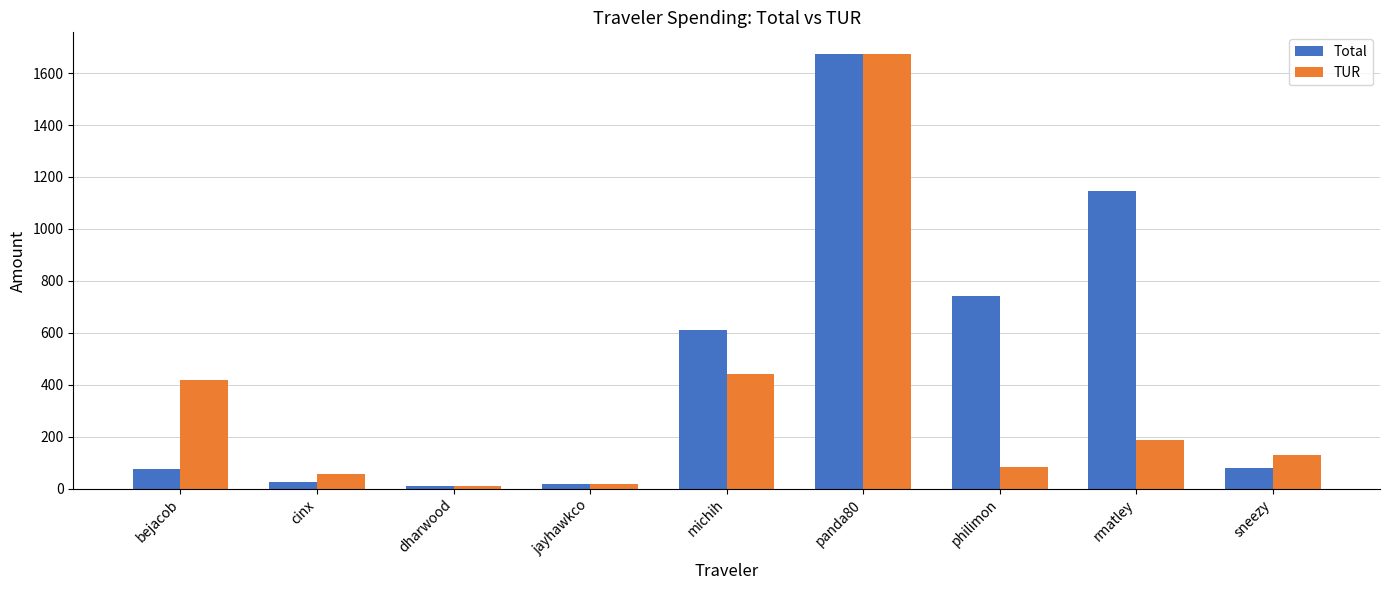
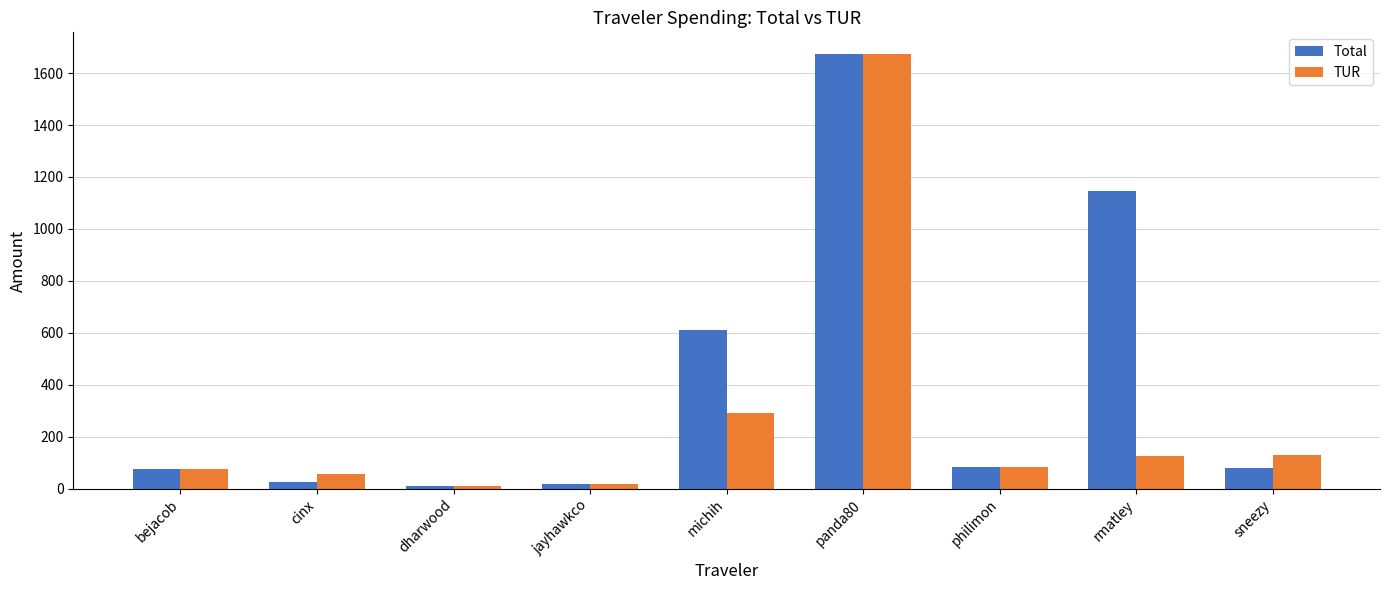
  {
    "Total": {
      "bejacob": 80,
      "cinx": 30,
      "jayhawkco": 20,
      "michih": 610,
      "panda80": 1670,
-     "philimon": 740,
+     "philimon": 80,
      "rmatley": 1150,
      "sneezy": 80
    },
    "TUR": {
-     "bejacob": 420,
+     "bejacob": 80,
      "cinx": 60,
      "jayhawkco": 20,
-     "michih": 440,
+     "michih": 290,
      "panda80": 1670,
      "philimon": 80,
-     "rmatley": 190,
+     "rmatley": 130,
      "sneezy": 130
    }
  }
